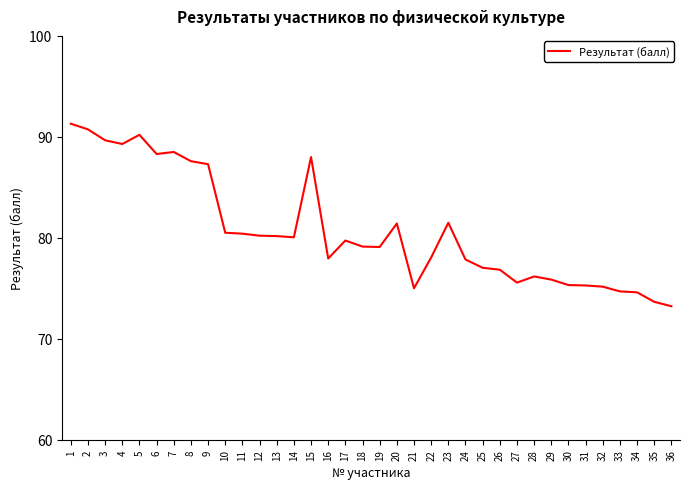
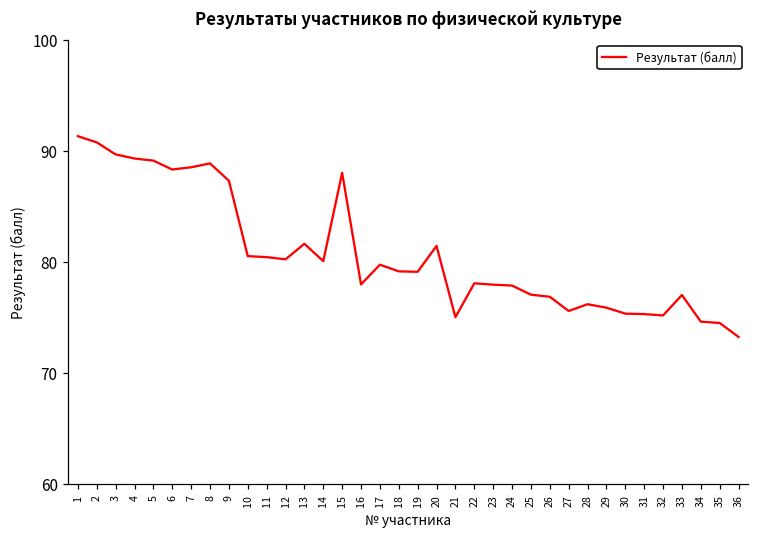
  {
    "1": 91.3,
    "2": 90.7,
    "3": 89.7,
    "4": 89.3,
-   "5": 90.2,
+   "5": 89.1,
    "6": 88.3,
    "7": 88.5,
-   "8": 87.6,
+   "8": 88.9,
    "9": 87.3,
    "10": 80.5,
    "11": 80.4,
    "12": 80.2,
-   "13": 80.2,
+   "13": 81.6,
    "14": 80.1,
    "15": 88.0,
    "16": 78.0,
    "17": 79.7,
    "18": 79.1,
    "19": 79.1,
    "20": 81.4,
    "21": 75.0,
    "22": 78.1,
-   "23": 81.5,
+   "23": 77.9,
    "24": 77.9,
    "25": 77.0,
    "26": 76.8,
    "27": 75.6,
    "28": 76.2,
    "29": 75.9,
    "30": 75.3,
    "31": 75.3,
    "32": 75.2,
-   "33": 74.7,
+   "33": 77.0,
    "34": 74.6,
-   "35": 73.7,
+   "35": 74.5,
    "36": 73.2
  }
